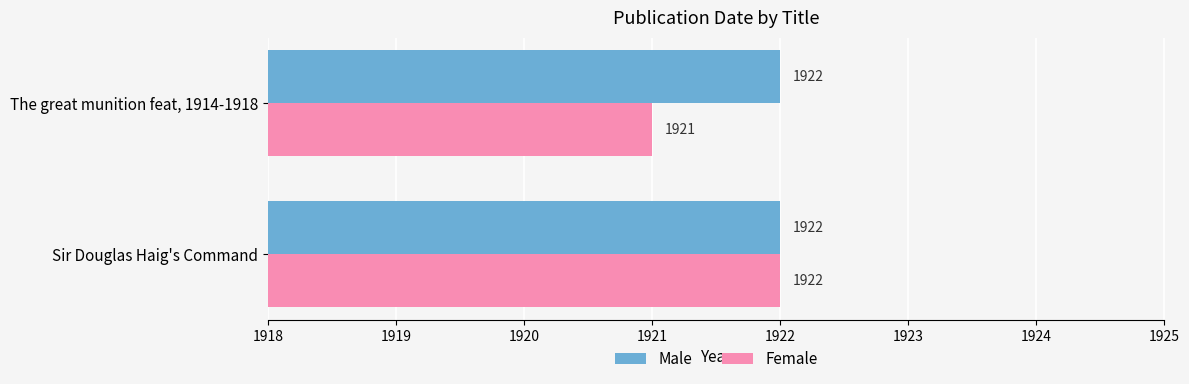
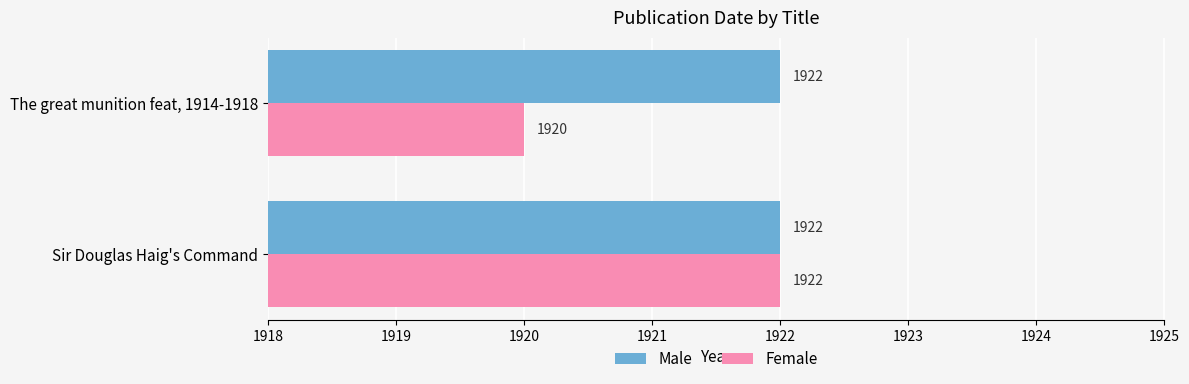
  {
    "Male": {
      "The great munition feat, 1914-1918": 1922,
      "Sir Douglas Haig's Command": 1922
    },
    "Female": {
-     "The great munition feat, 1914-1918": 1921,
+     "The great munition feat, 1914-1918": 1920,
      "Sir Douglas Haig's Command": 1922
    }
  }
